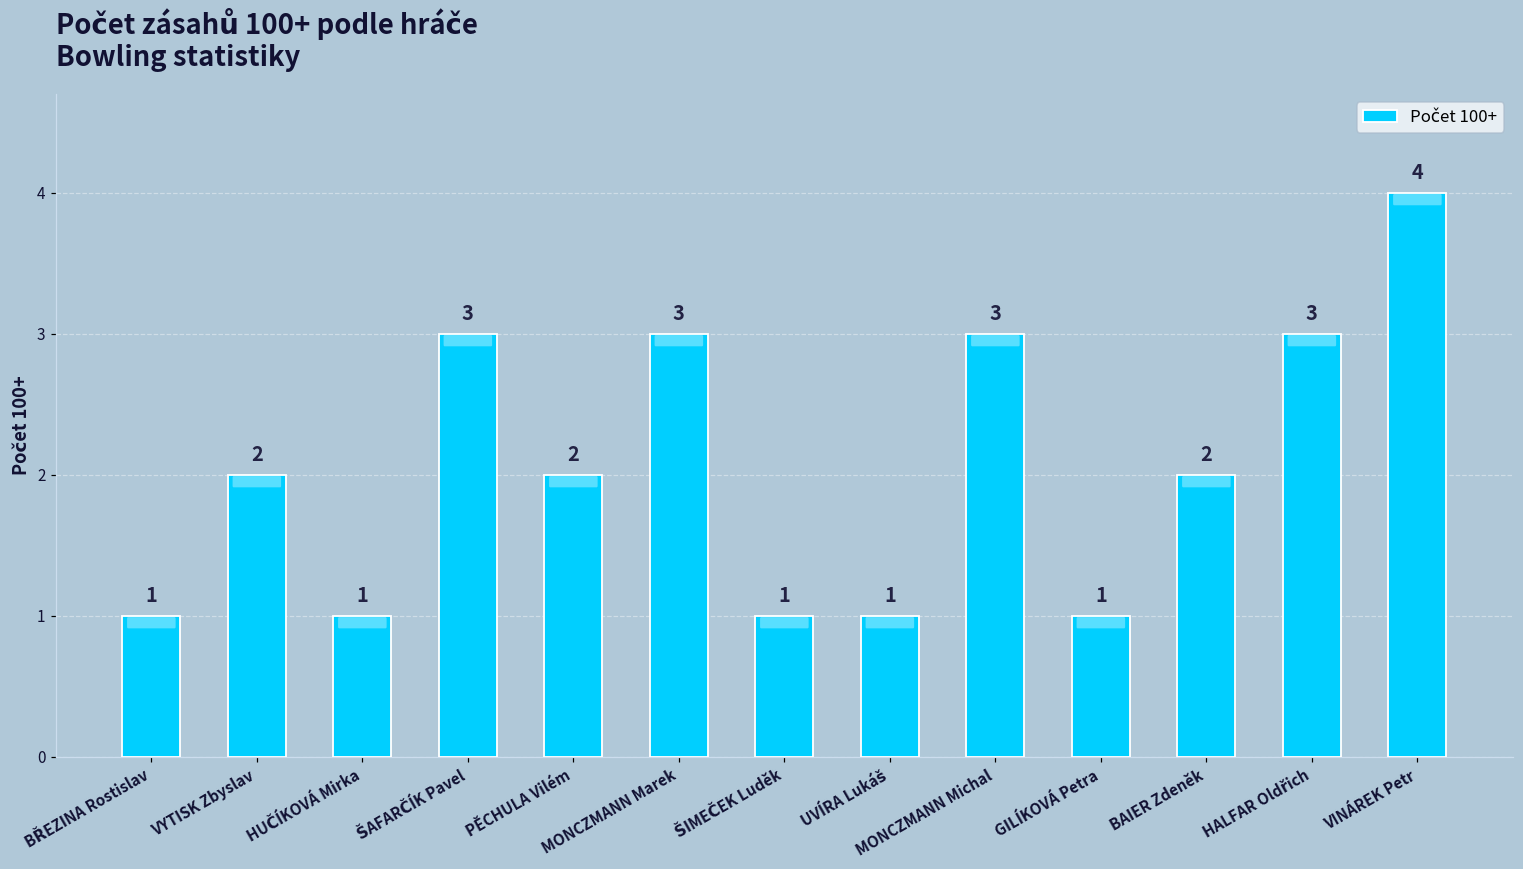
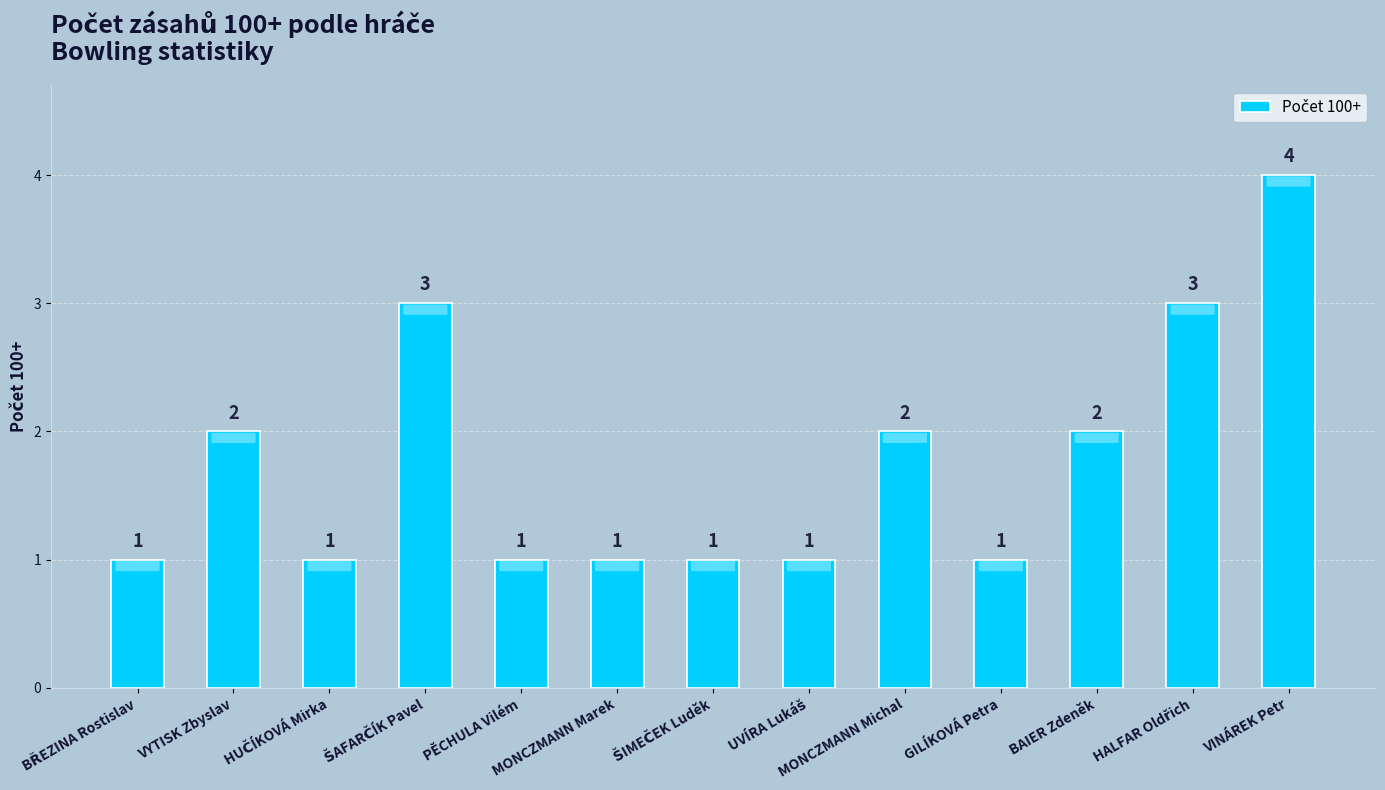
  {
    "BŘEZINA Rostislav": 1,
    "VYTISK Zbyslav": 2,
    "HUČÍKOVÁ Mirka": 1,
    "ŠAFARČÍK Pavel": 3,
-   "PĚCHULA Vilém": 2,
-   "MONCZMANN Marek": 3,
+   "PĚCHULA Vilém": 1,
+   "MONCZMANN Marek": 1,
    "ŠIMEČEK Luděk": 1,
    "UVÍRA Lukáš": 1,
-   "MONCZMANN Michal": 3,
+   "MONCZMANN Michal": 2,
    "GILÍKOVÁ Petra": 1,
    "BAIER Zdeněk": 2,
    "HALFAR Oldřich": 3,
    "VINÁREK Petr": 4
  }
